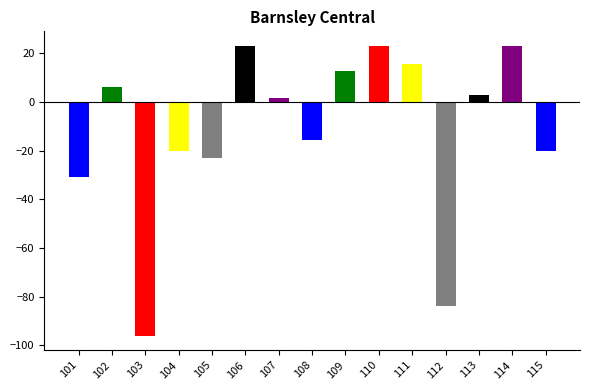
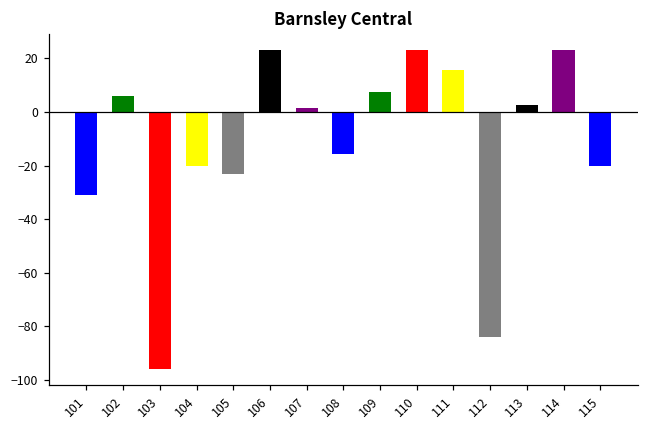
  {
    "101": -31,
    "102": 6,
    "103": -96,
    "104": -20,
    "105": -23,
    "106": 23,
    "107": 2,
    "108": -16,
-   "109": 13,
+   "109": 8,
    "110": 23,
    "111": 16,
    "112": -84,
    "113": 3,
    "114": 23,
    "115": -20
  }
